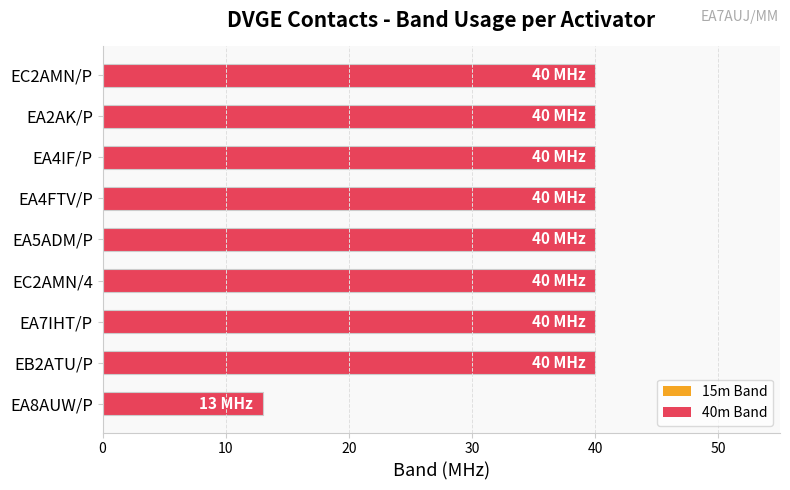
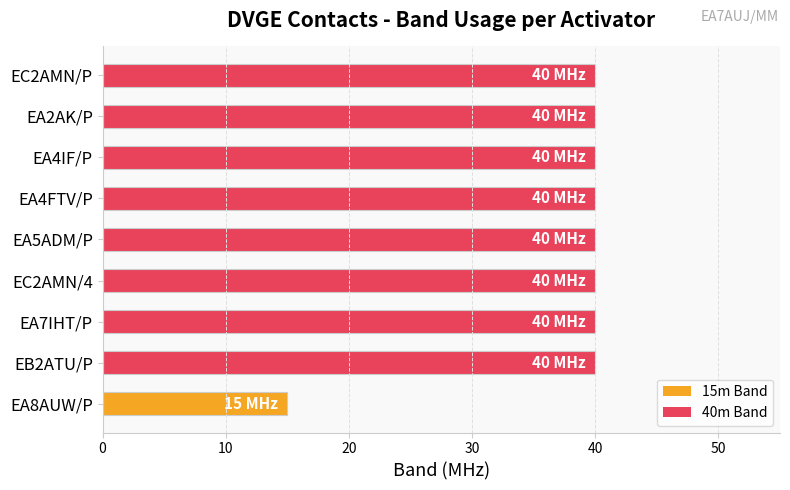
  {
    "EC2AMN/P": 40,
    "EA2AK/P": 40,
    "EA4IF/P": 40,
    "EA4FTV/P": 40,
    "EA5ADM/P": 40,
    "EC2AMN/4": 40,
    "EA7IHT/P": 40,
    "EB2ATU/P": 40,
-   "EA8AUW/P": 13
+   "EA8AUW/P": 15
  }
